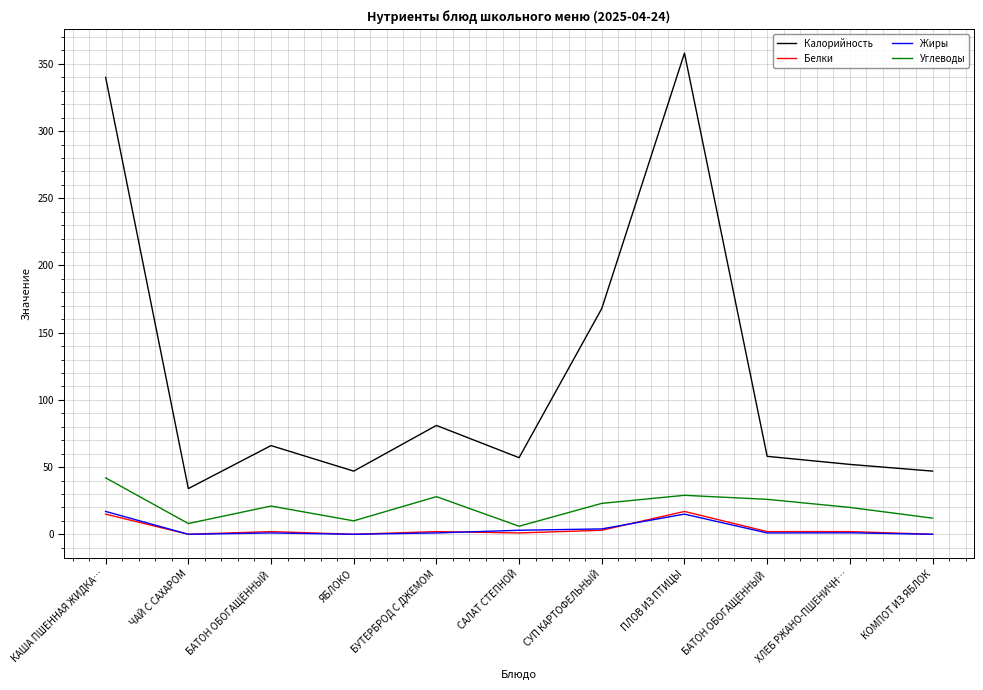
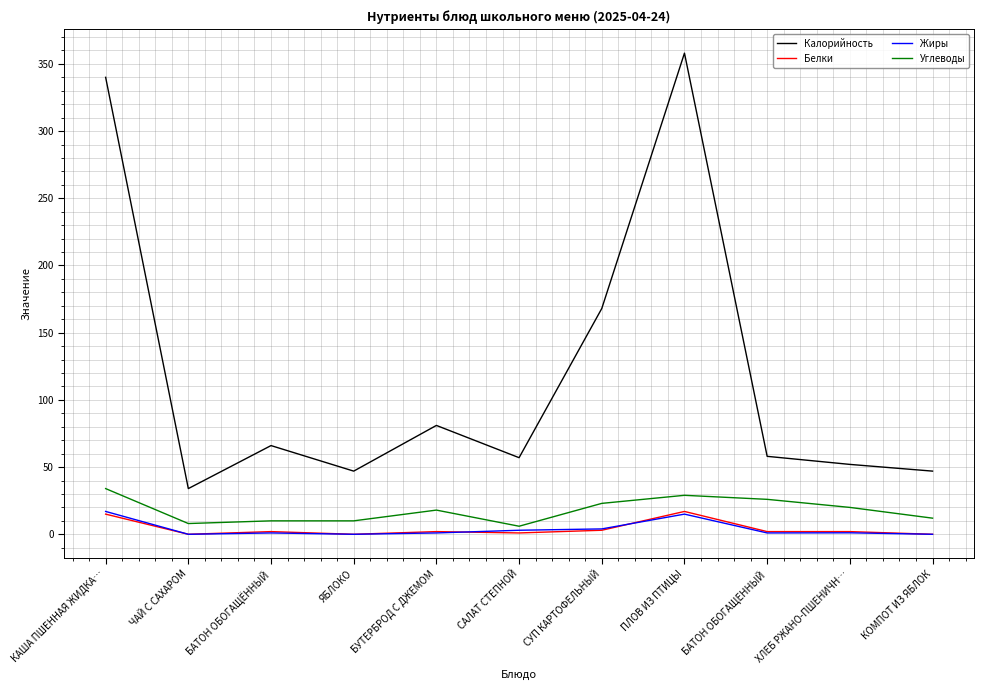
  {
    "Калорийность": {
      "КАША ПШЕННАЯ ЖИДКА…": 340,
      "ЧАЙ С САХАРОМ": 34,
      "БАТОН ОБОГАЩЁННЫЙ": 66,
      "ЯБЛОКО": 47,
      "БУТЕРБРОД С ДЖЕМОМ": 81,
      "САЛАТ СТЕПНОЙ": 57,
      "СУП КАРТОФЕЛЬНЫЙ": 168,
      "ПЛОВ ИЗ ПТИЦЫ": 358,
      "БАТОН ОБОГАЩЕННЫЙ": 58,
      "ХЛЕБ РЖАНО-ПШЕНИЧН…": 52,
      "КОМПОТ ИЗ ЯБЛОК": 47
    },
    "Белки": {
      "КАША ПШЕННАЯ ЖИДКА…": 15,
      "САЛАТ СТЕПНОЙ": 1,
      "ПЛОВ ИЗ ПТИЦЫ": 17
    },
    "Жиры": {
      "КАША ПШЕННАЯ ЖИДКА…": 17,
      "САЛАТ СТЕПНОЙ": 3,
      "ПЛОВ ИЗ ПТИЦЫ": 15
    },
    "Углеводы": {
-     "КАША ПШЕННАЯ ЖИДКА…": 42,
+     "КАША ПШЕННАЯ ЖИДКА…": 34,
      "ЧАЙ С САХАРОМ": 8,
-     "БАТОН ОБОГАЩЁННЫЙ": 21,
+     "БАТОН ОБОГАЩЁННЫЙ": 10,
      "ЯБЛОКО": 10,
-     "БУТЕРБРОД С ДЖЕМОМ": 28,
+     "БУТЕРБРОД С ДЖЕМОМ": 18,
      "САЛАТ СТЕПНОЙ": 6,
      "СУП КАРТОФЕЛЬНЫЙ": 23,
      "ПЛОВ ИЗ ПТИЦЫ": 29,
      "БАТОН ОБОГАЩЕННЫЙ": 26,
      "ХЛЕБ РЖАНО-ПШЕНИЧН…": 20,
      "КОМПОТ ИЗ ЯБЛОК": 12
    }
  }
